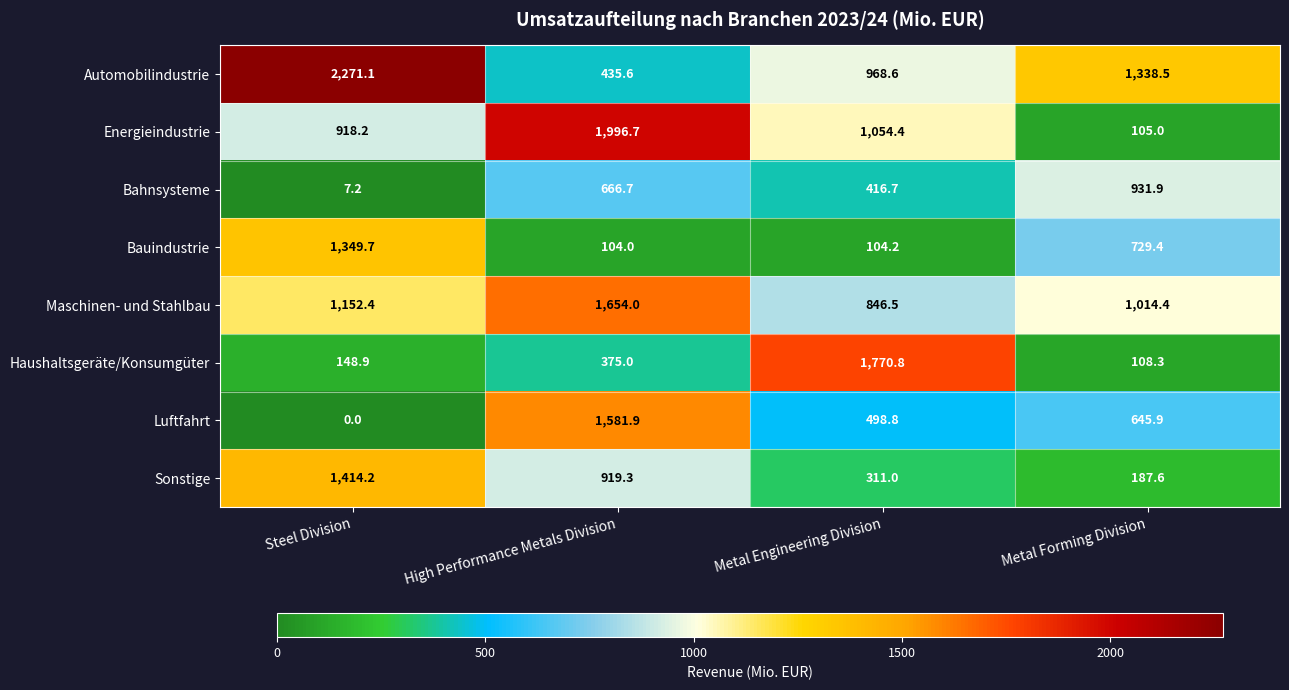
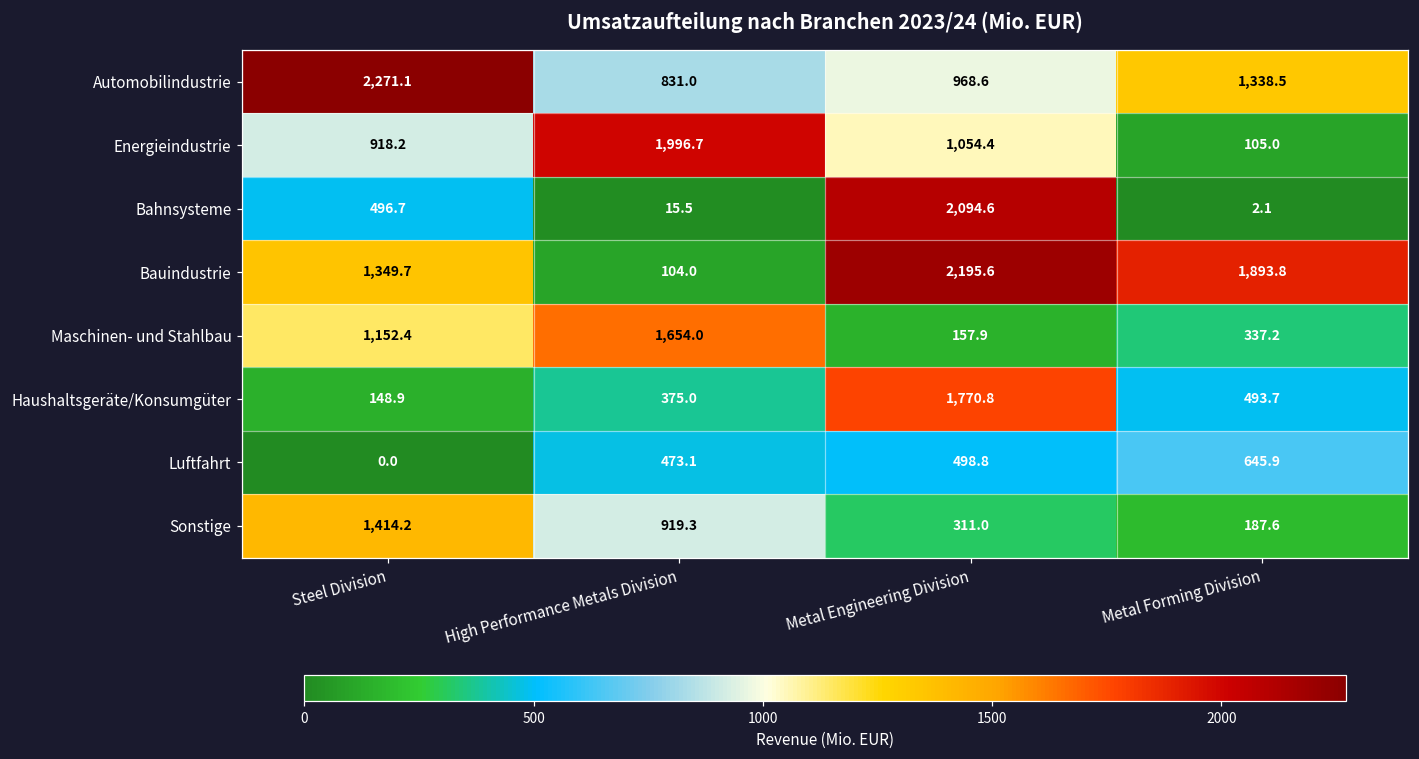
  {
    "Automobilindustrie": {
      "Steel Division": "2,271.1",
-     "High Performance Metals Division": "435.6",
+     "High Performance Metals Division": "831.0",
      "Metal Engineering Division": "968.6",
      "Metal Forming Division": "1,338.5"
    },
    "Energieindustrie": {
      "Steel Division": "918.2",
      "High Performance Metals Division": "1,996.7",
      "Metal Engineering Division": "1,054.4",
      "Metal Forming Division": "105.0"
    },
    "Bahnsysteme": {
-     "Steel Division": "7.2",
-     "High Performance Metals Division": "666.7",
-     "Metal Engineering Division": "416.7",
-     "Metal Forming Division": "931.9"
+     "Steel Division": "496.7",
+     "High Performance Metals Division": "15.5",
+     "Metal Engineering Division": "2,094.6",
+     "Metal Forming Division": "2.1"
    },
    "Bauindustrie": {
      "Steel Division": "1,349.7",
      "High Performance Metals Division": "104.0",
-     "Metal Engineering Division": "104.2",
-     "Metal Forming Division": "729.4"
+     "Metal Engineering Division": "2,195.6",
+     "Metal Forming Division": "1,893.8"
    },
    "Maschinen- und Stahlbau": {
      "Steel Division": "1,152.4",
      "High Performance Metals Division": "1,654.0",
-     "Metal Engineering Division": "846.5",
-     "Metal Forming Division": "1,014.4"
+     "Metal Engineering Division": "157.9",
+     "Metal Forming Division": "337.2"
    },
    "Haushaltsgeräte/Konsumgüter": {
      "Steel Division": "148.9",
      "High Performance Metals Division": "375.0",
      "Metal Engineering Division": "1,770.8",
-     "Metal Forming Division": "108.3"
+     "Metal Forming Division": "493.7"
    },
    "Luftfahrt": {
      "Steel Division": "0.0",
-     "High Performance Metals Division": "1,581.9",
+     "High Performance Metals Division": "473.1",
      "Metal Engineering Division": "498.8",
      "Metal Forming Division": "645.9"
    },
    "Sonstige": {
      "Steel Division": "1,414.2",
      "High Performance Metals Division": "919.3",
      "Metal Engineering Division": "311.0",
      "Metal Forming Division": "187.6"
    }
  }
